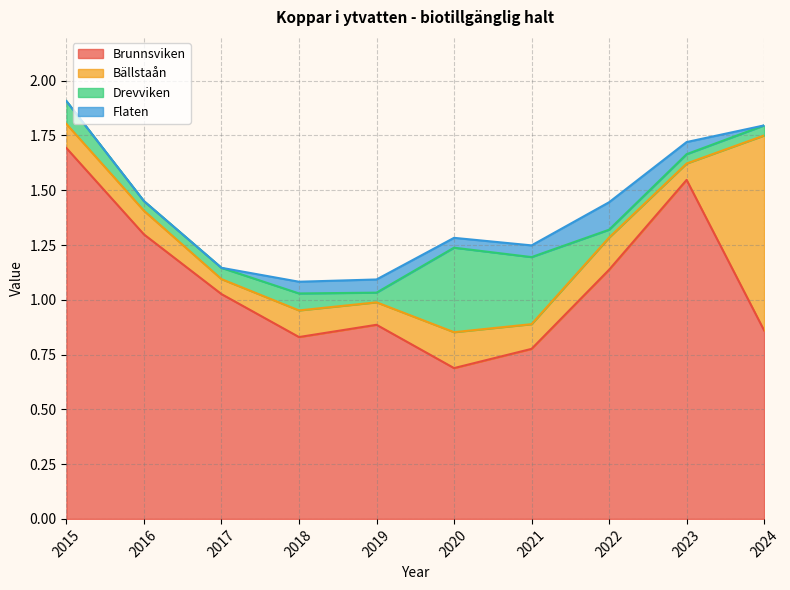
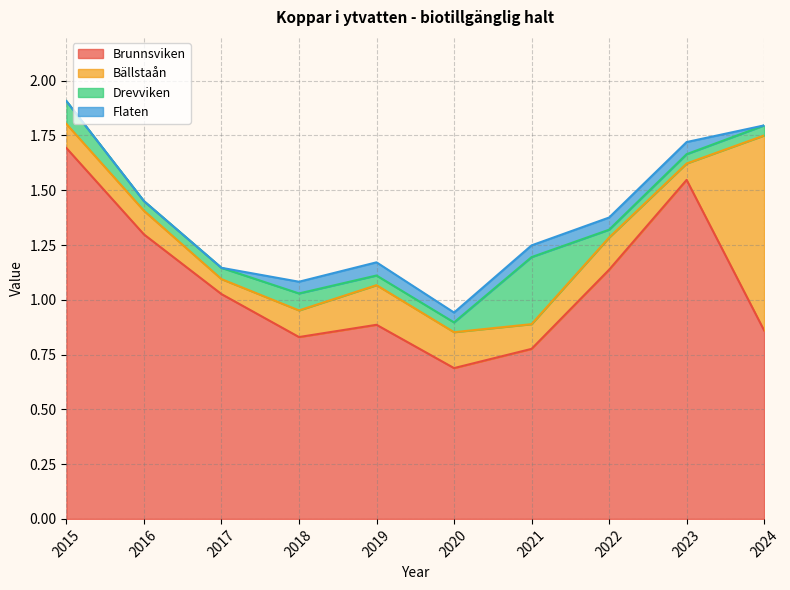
  {
    "Brunnsviken": {
      "2015": 1.69,
      "2016": 1.30,
      "2017": 1.03,
      "2018": 0.83,
      "2019": 0.89,
      "2020": 0.69,
      "2021": 0.78,
      "2022": 1.14,
      "2023": 1.55,
      "2024": 0.86
    },
    "Bällstaån": {
      "2015": 0.11,
      "2016": 0.11,
      "2017": 0.07,
      "2018": 0.12,
-     "2019": 0.10,
+     "2019": 0.18,
      "2020": 0.16,
      "2021": 0.11,
      "2022": 0.15,
      "2023": 0.07,
      "2024": 0.89
    },
    "Drevviken": {
      "2018": 0.08,
      "2019": 0.04,
-     "2020": 0.39,
+     "2020": 0.04,
      "2021": 0.31,
      "2022": 0.04,
      "2023": 0.04
    },
    "Flaten": {
      "2018": 0.05,
      "2019": 0.06,
      "2020": 0.04,
      "2021": 0.05,
-     "2022": 0.13,
+     "2022": 0.06,
      "2023": 0.06
    }
  }
